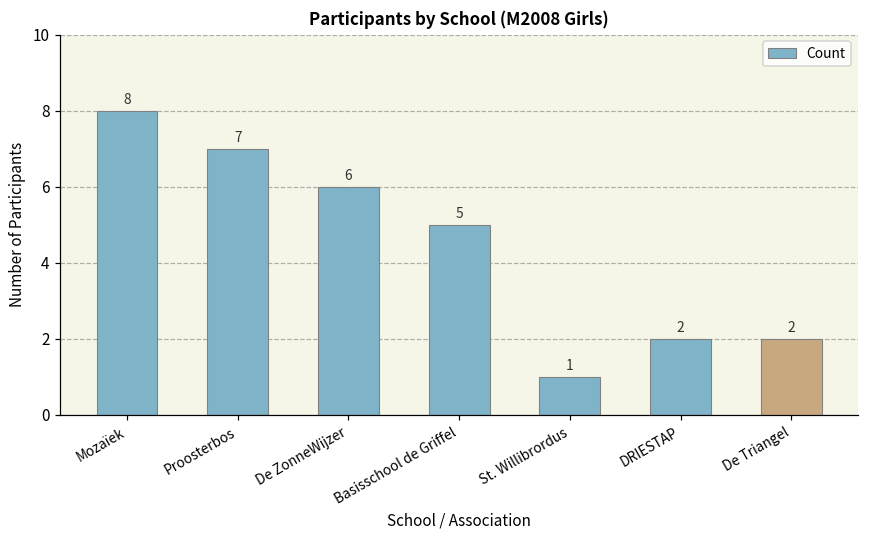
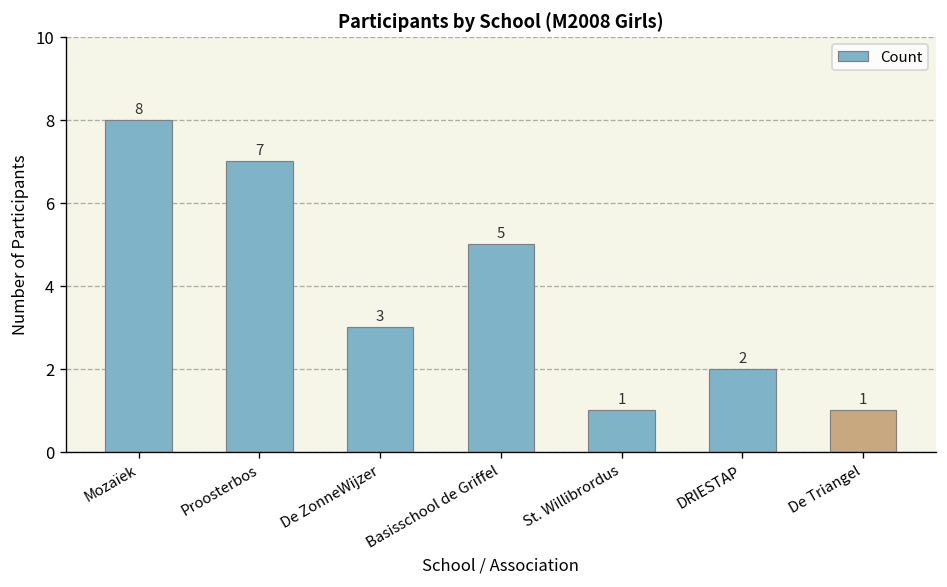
  {
    "Mozaïek": 8,
    "Proosterbos": 7,
-   "De ZonneWijzer": 6,
+   "De ZonneWijzer": 3,
    "Basisschool de Griffel": 5,
    "St. Willibrordus": 1,
    "DRIESTAP": 2,
-   "De Triangel": 2
+   "De Triangel": 1
  }
